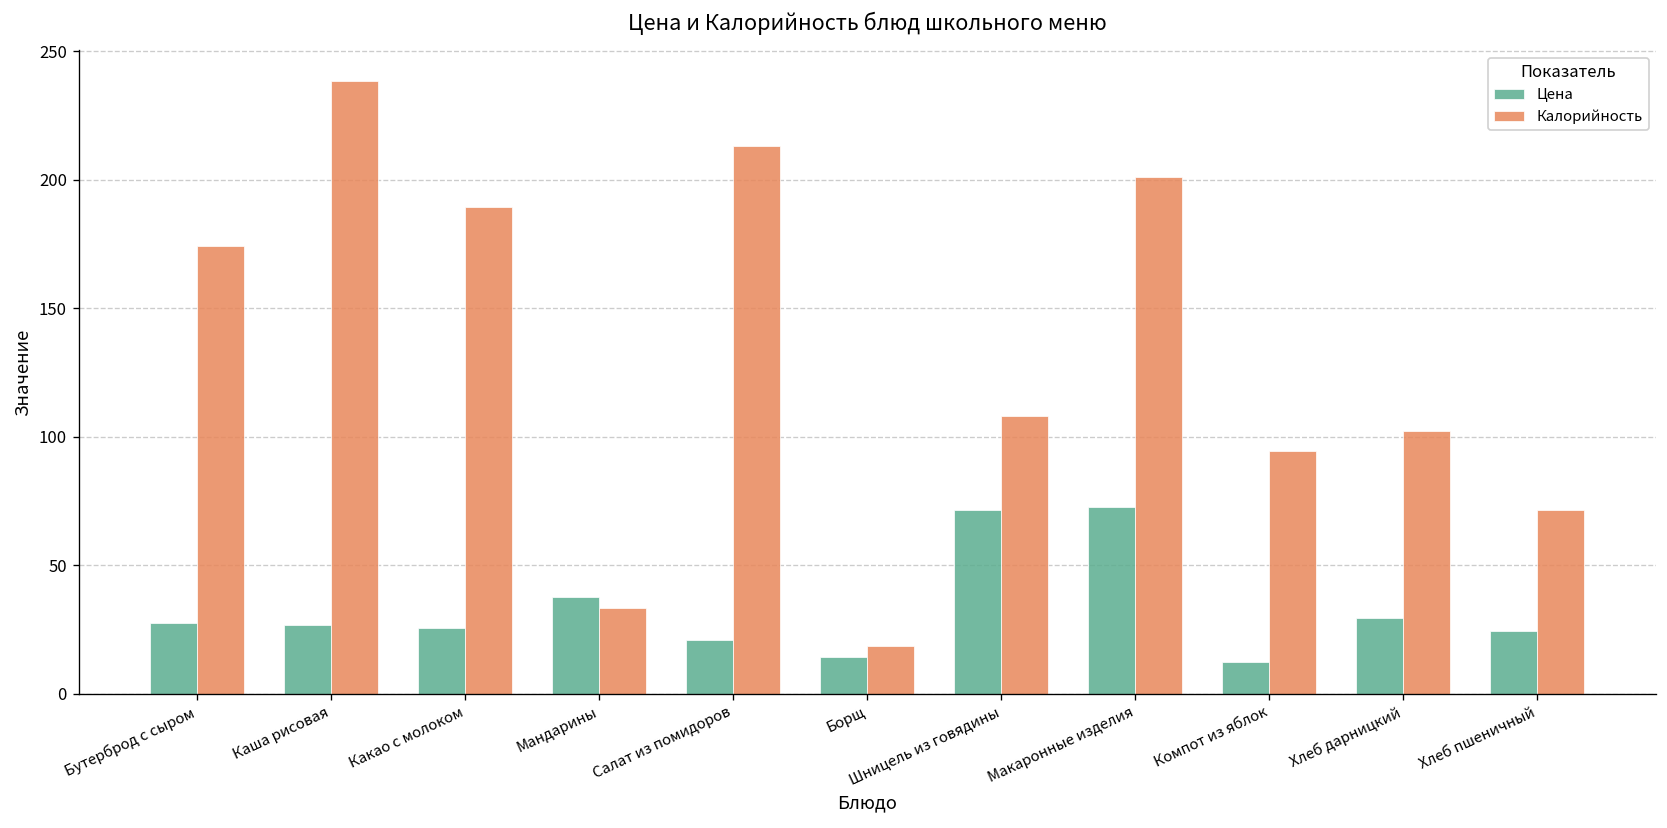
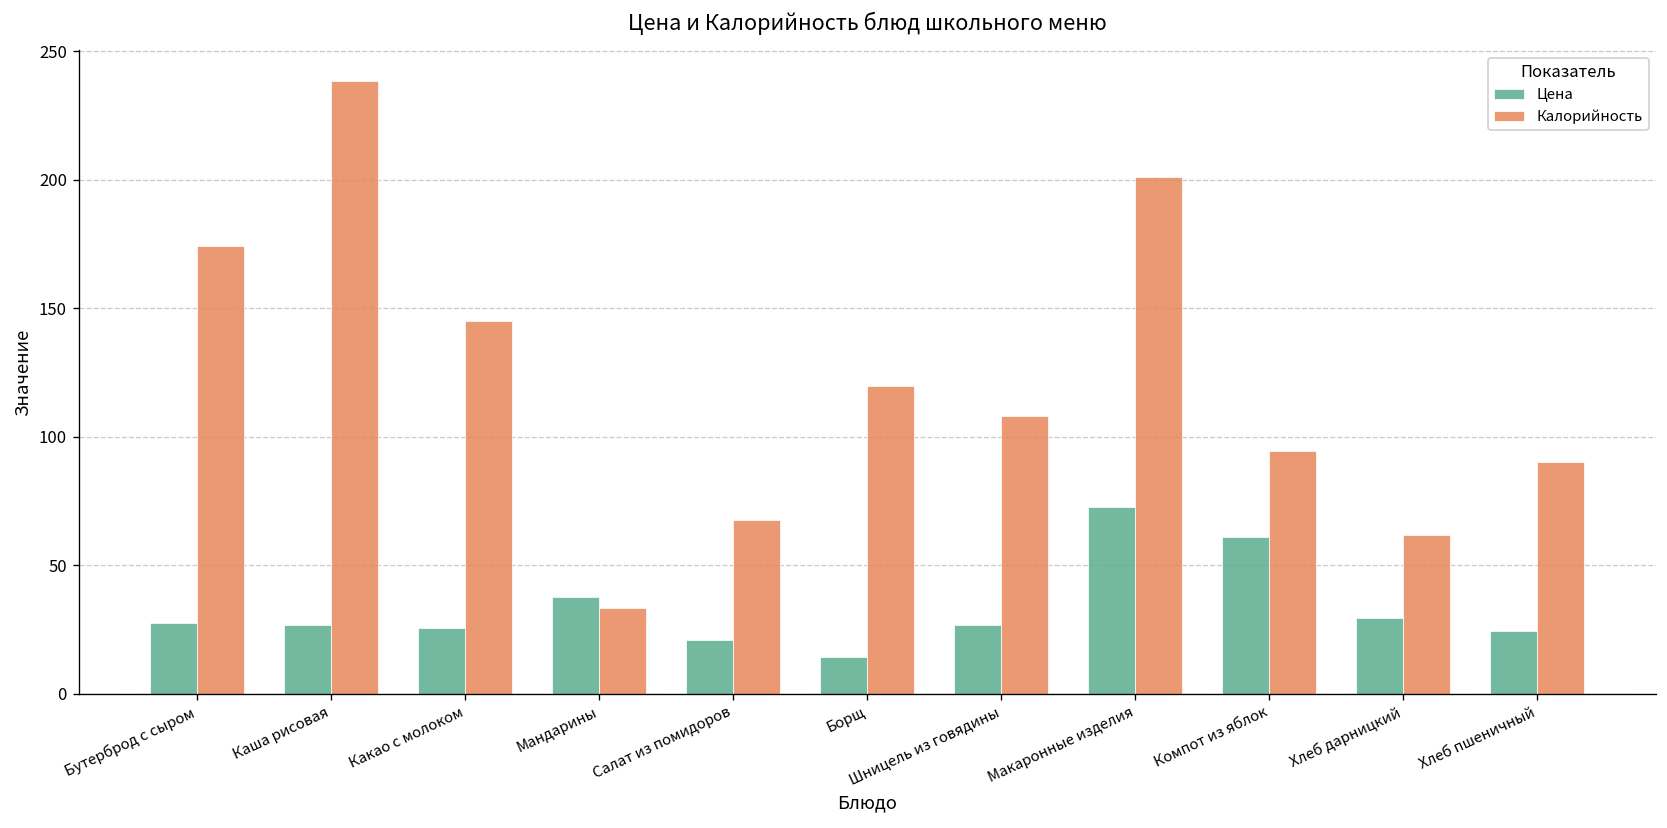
  {
    "Цена": {
      "Бутерброд с сыром": 28,
      "Каша рисовая": 27,
      "Какао с молоком": 25,
      "Мандарины": 38,
      "Салат из помидоров": 21,
      "Борщ": 14,
-     "Шницель из говядины": 72,
+     "Шницель из говядины": 27,
      "Макаронные изделия": 73,
-     "Компот из яблок": 12,
+     "Компот из яблок": 61,
      "Хлеб дарницкий": 29,
      "Хлеб пшеничный": 25
    },
    "Калорийность": {
      "Бутерброд с сыром": 174,
      "Каша рисовая": 239,
-     "Какао с молоком": 189,
+     "Какао с молоком": 145,
      "Мандарины": 33,
-     "Салат из помидоров": 213,
-     "Борщ": 19,
+     "Салат из помидоров": 68,
+     "Борщ": 120,
      "Шницель из говядины": 108,
      "Макаронные изделия": 201,
      "Компот из яблок": 94,
-     "Хлеб дарницкий": 102,
-     "Хлеб пшеничный": 71
+     "Хлеб дарницкий": 62,
+     "Хлеб пшеничный": 90
    }
  }
